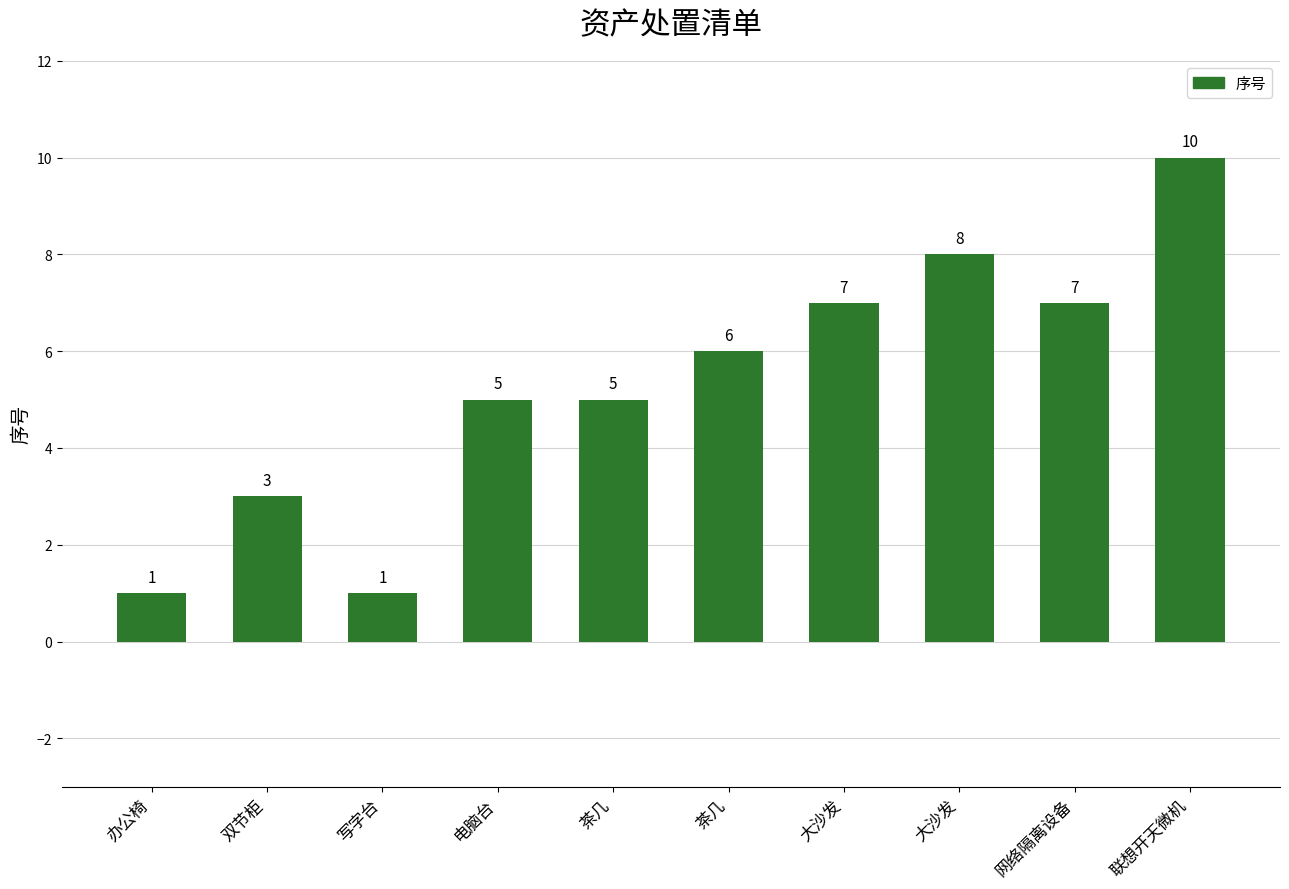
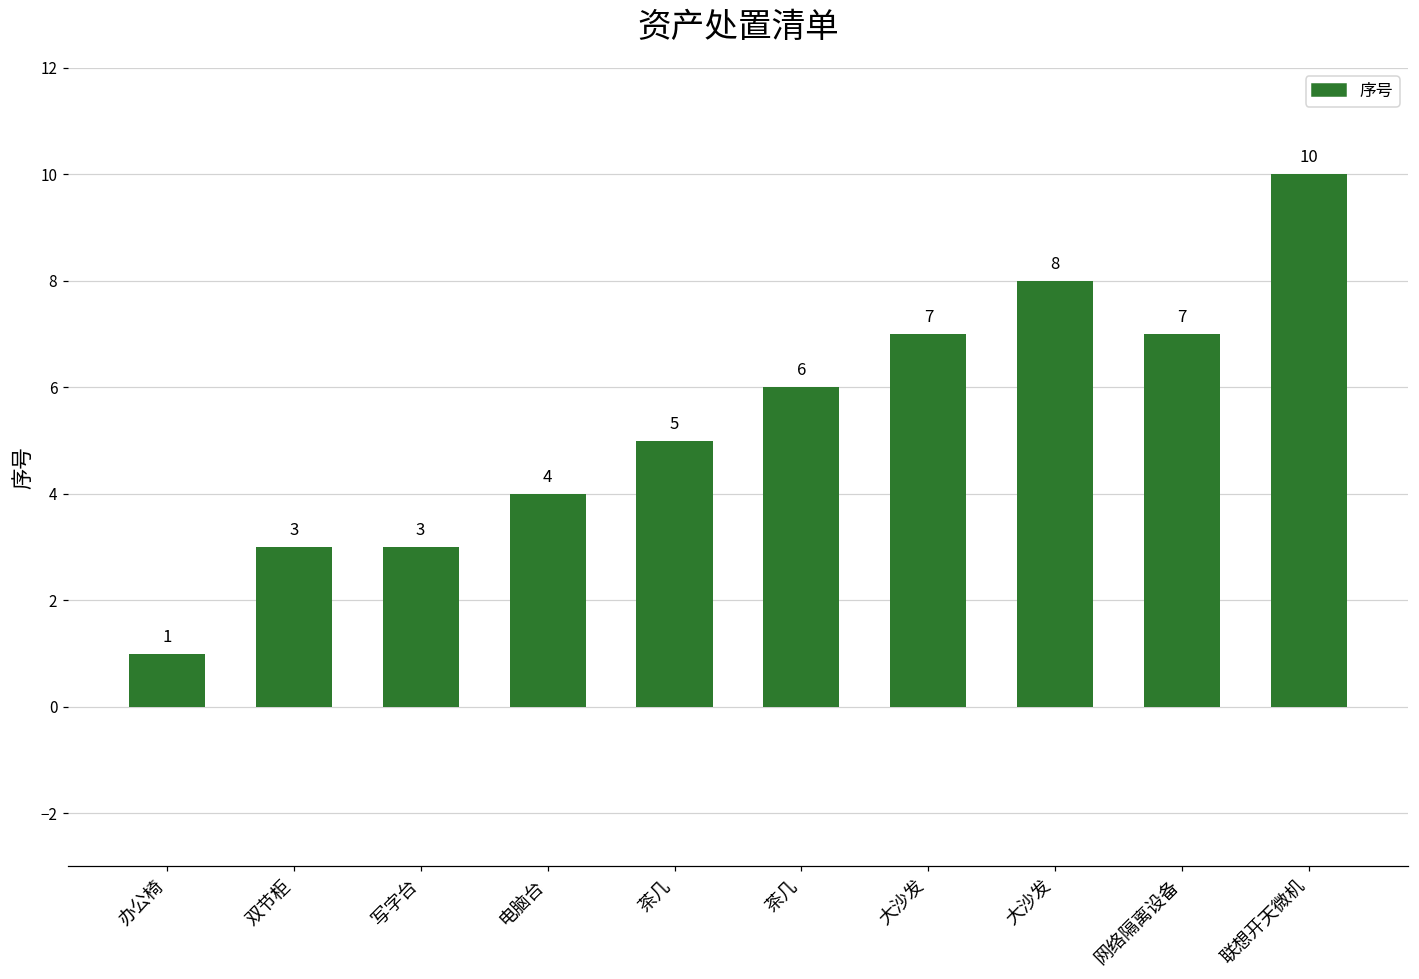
  {
    "办公椅": 1,
    "双节柜": 3,
-   "写字台": 1,
-   "电脑台": 5,
+   "写字台": 3,
+   "电脑台": 4,
    "网络隔离设备": 7,
    "联想开天微机": 10
  }
